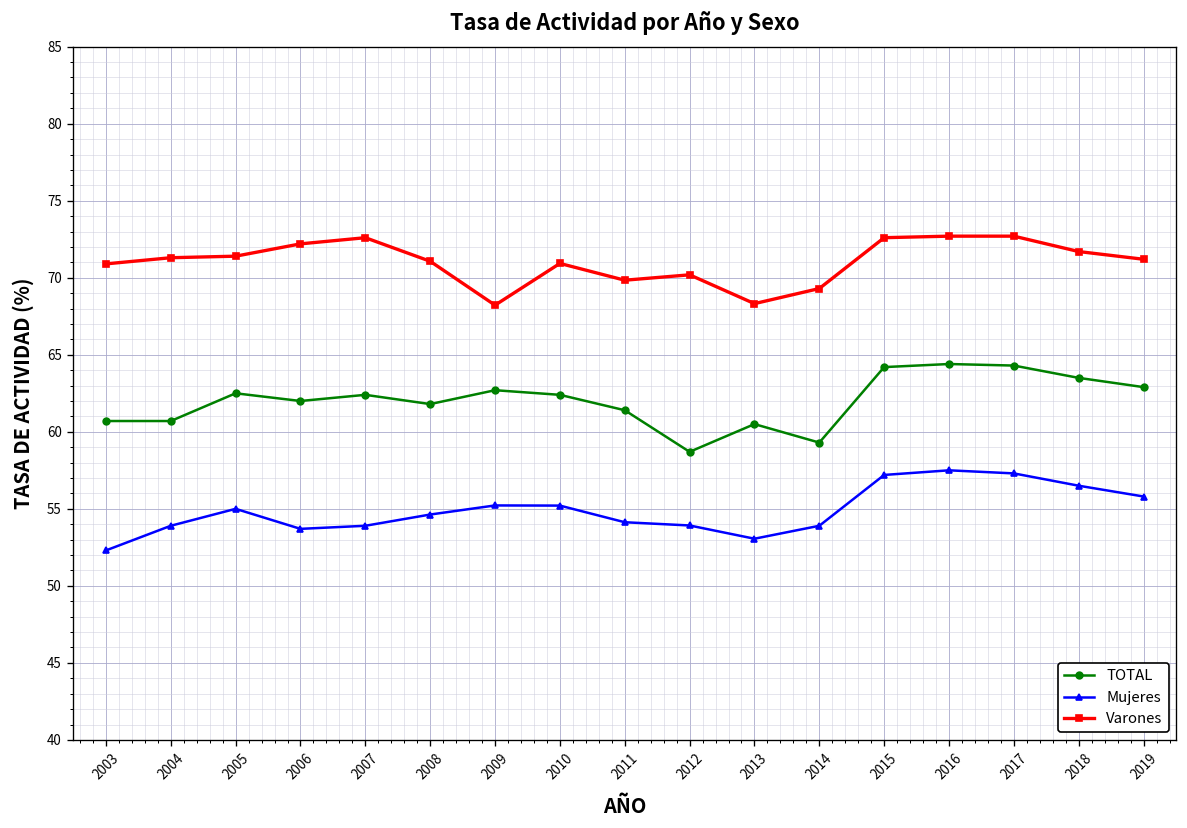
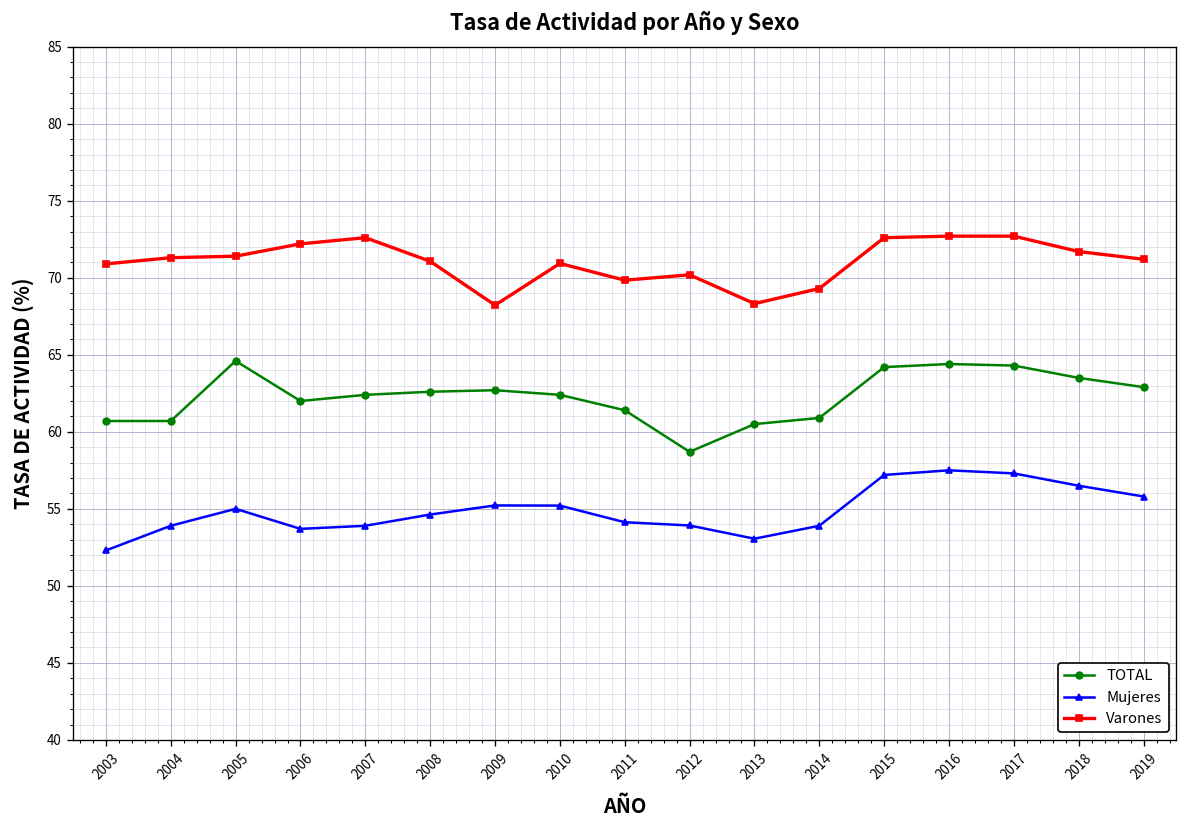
  {
    "TOTAL": {
      "2003": 60.7,
      "2004": 60.7,
-     "2005": 62.5,
+     "2005": 64.6,
      "2006": 62.0,
      "2007": 62.4,
-     "2008": 61.8,
+     "2008": 62.6,
      "2009": 62.7,
      "2010": 62.4,
      "2011": 61.4,
      "2012": 58.7,
      "2013": 60.5,
-     "2014": 59.3,
+     "2014": 60.9,
      "2015": 64.2,
      "2016": 64.4,
      "2017": 64.3,
      "2018": 63.5,
      "2019": 62.9
    },
    "Mujeres": {
      "2003": 52.3,
      "2004": 53.9,
      "2005": 55.0,
      "2006": 53.7,
      "2007": 53.9,
      "2008": 54.6,
      "2009": 55.2,
      "2010": 55.2,
      "2011": 54.1,
      "2012": 53.9,
      "2013": 53.1,
      "2014": 53.9,
      "2015": 57.2,
      "2016": 57.5,
      "2017": 57.3,
      "2018": 56.5,
      "2019": 55.8
    },
    "Varones": {
      "2003": 70.9,
      "2004": 71.3,
      "2005": 71.4,
      "2006": 72.2,
      "2007": 72.6,
      "2008": 71.1,
      "2009": 68.2,
      "2010": 70.9,
      "2011": 69.8,
      "2012": 70.2,
      "2013": 68.3,
      "2014": 69.3,
      "2015": 72.6,
      "2016": 72.7,
      "2017": 72.7,
      "2018": 71.7,
      "2019": 71.2
    }
  }
